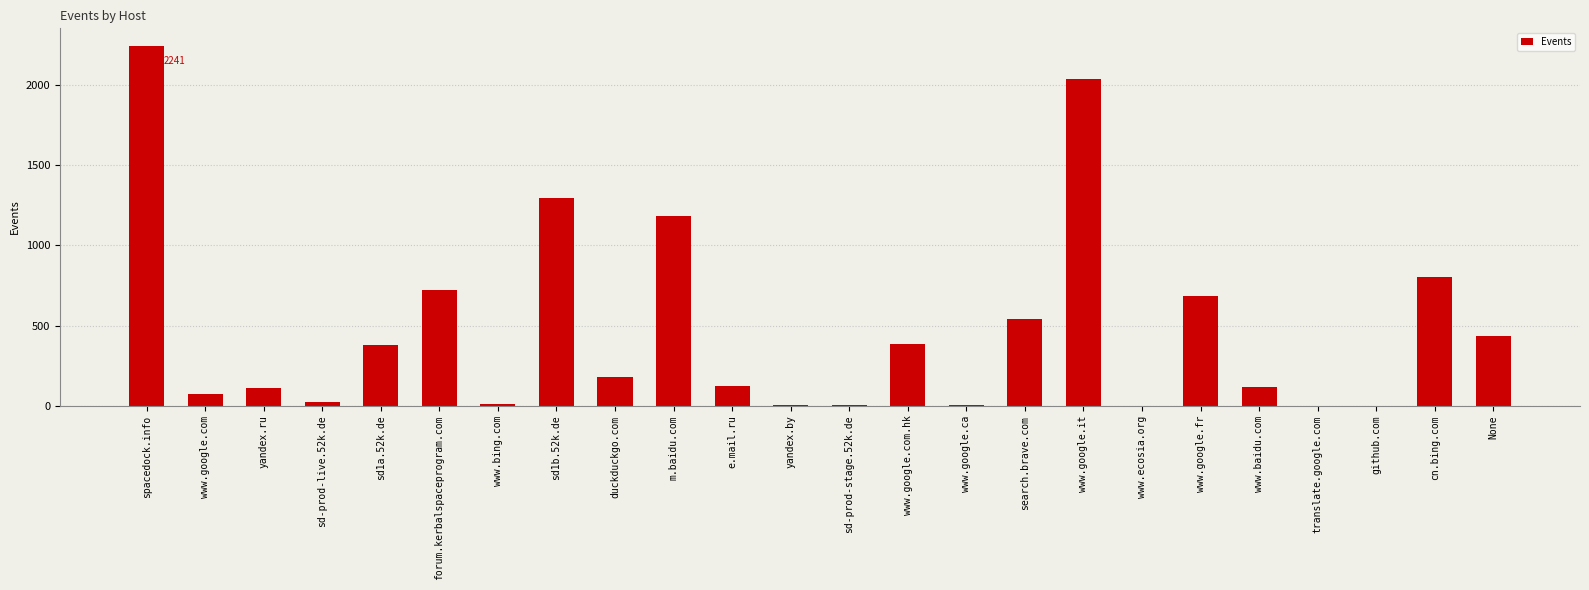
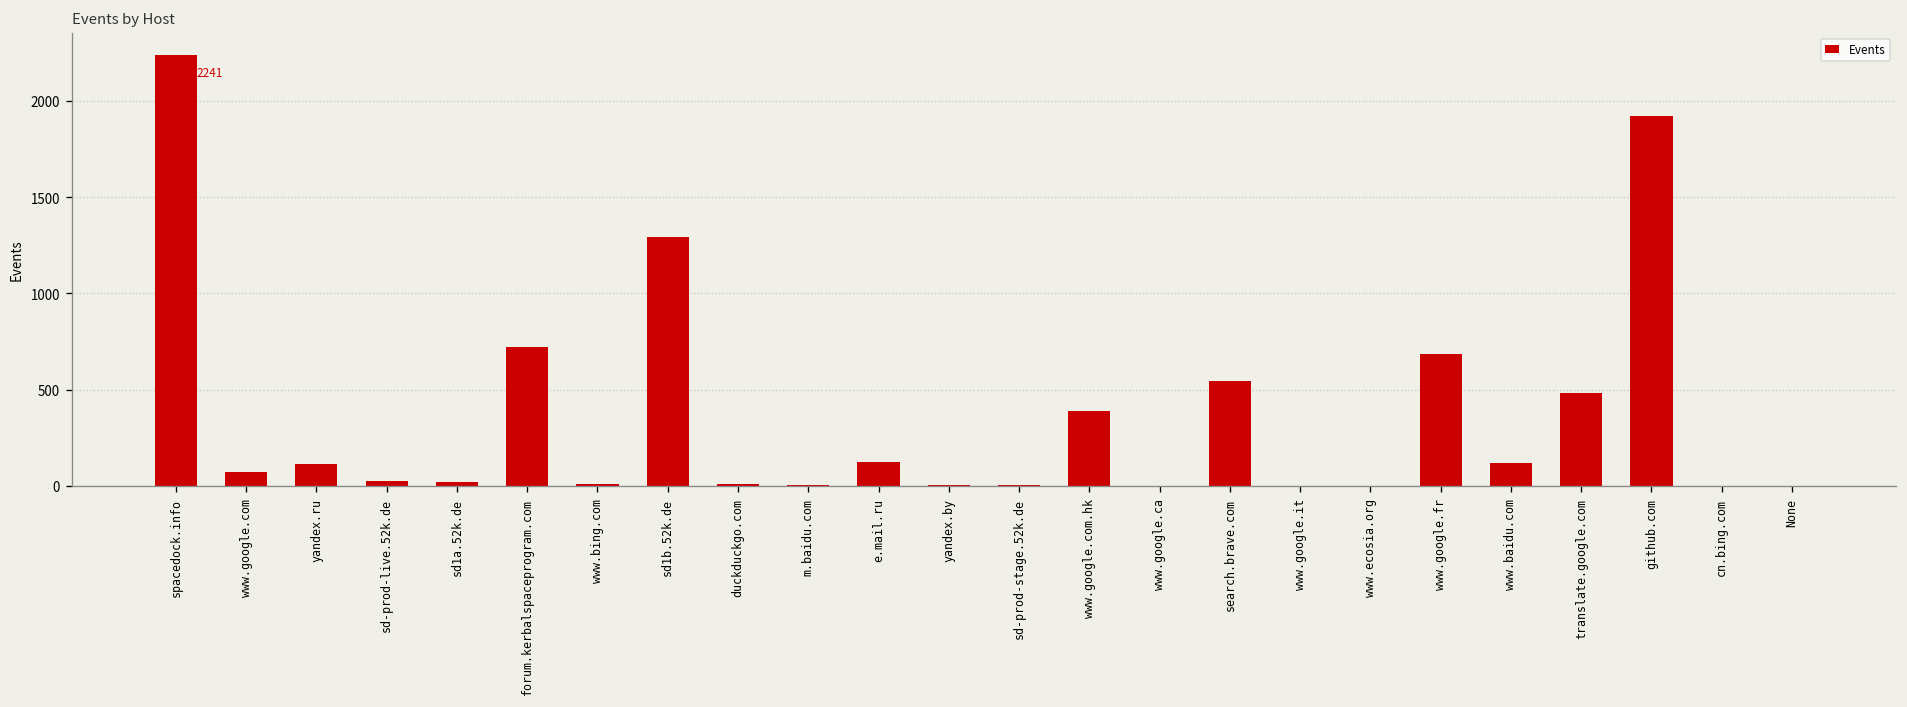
  {
    "www.google.com": 70,
    "yandex.ru": 110,
    "sd-prod-live.52k.de": 30,
-   "sd1a.52k.de": 380,
+   "sd1a.52k.de": 20,
    "forum.kerbalspaceprogram.com": 720,
    "sd1b.52k.de": 1290,
-   "duckduckgo.com": 180,
-   "m.baidu.com": 1190,
+   "duckduckgo.com": 10,
+   "m.baidu.com": 0,
    "e.mail.ru": 120,
    "www.google.com.hk": 390,
    "search.brave.com": 540,
-   "www.google.it": 2040,
+   "www.google.it": 0,
    "www.google.fr": 690,
    "www.baidu.com": 120,
-   "translate.google.com": 0,
-   "github.com": 0,
-   "cn.bing.com": 810,
-   "None": 430
+   "translate.google.com": 480,
+   "github.com": 1920,
+   "cn.bing.com": 0,
+   "None": 0
  }
